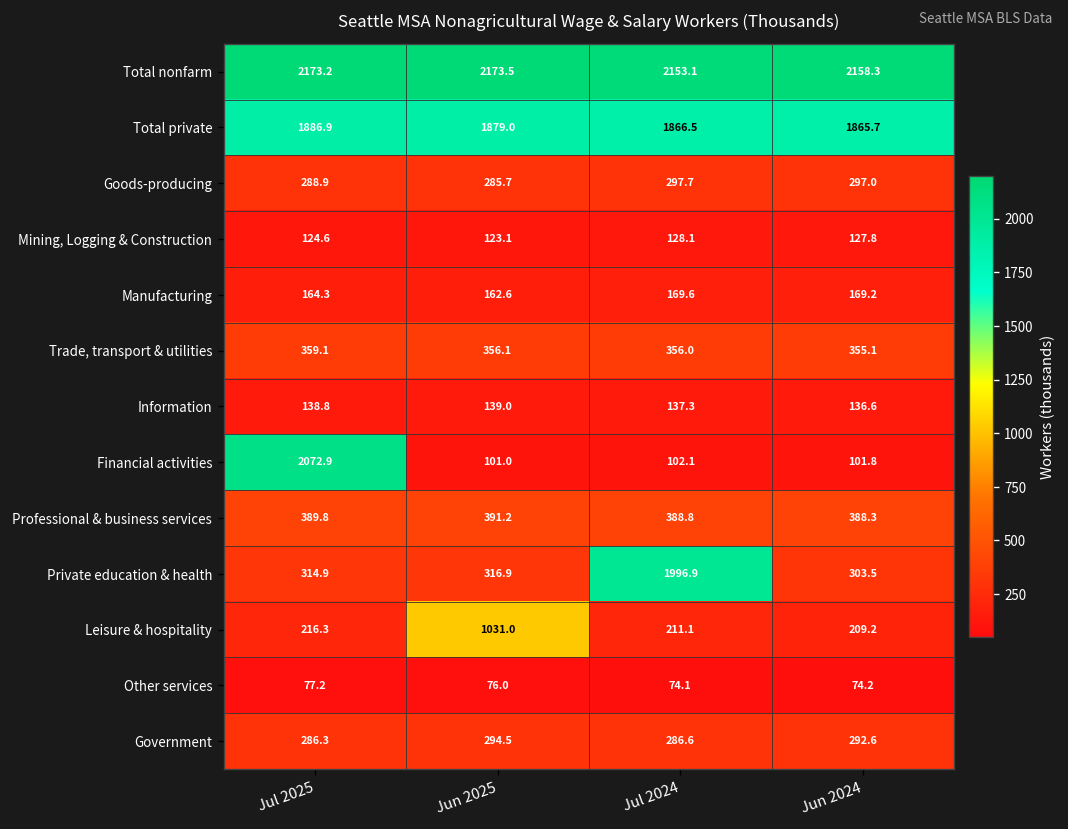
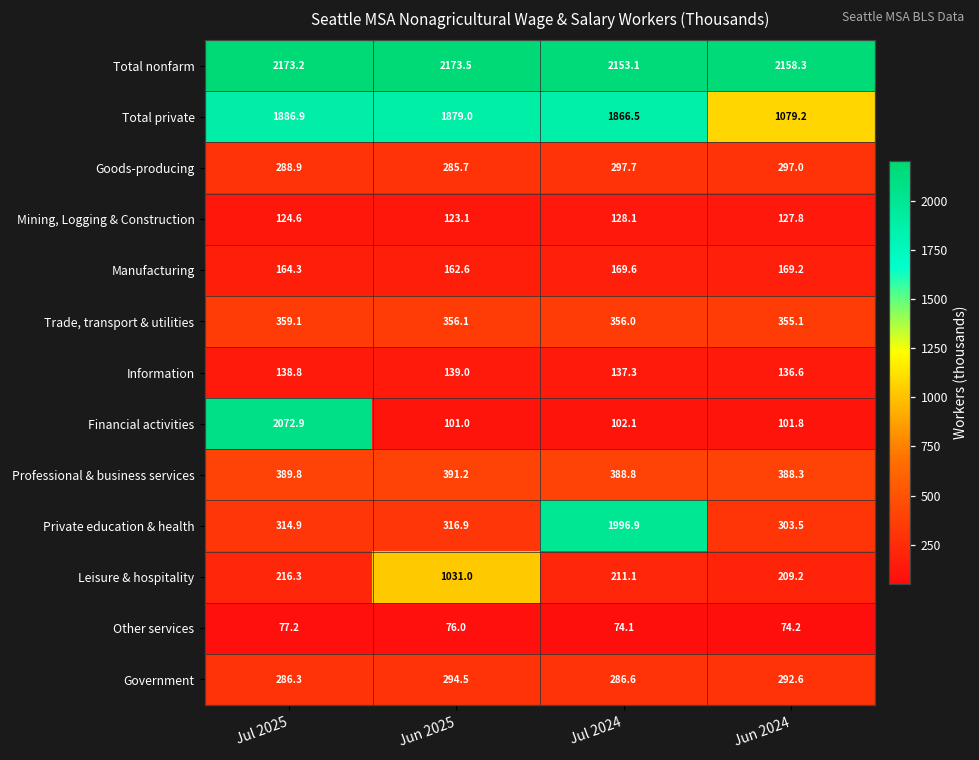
  {
    "Total nonfarm": {
      "Jul 2025": 2173.2,
      "Jun 2025": 2173.5,
      "Jul 2024": 2153.1,
      "Jun 2024": 2158.3
    },
    "Total private": {
      "Jul 2025": 1886.9,
      "Jun 2025": 1879.0,
      "Jul 2024": 1866.5,
-     "Jun 2024": 1865.7
+     "Jun 2024": 1079.2
    },
    "Goods-producing": {
      "Jul 2025": 288.9,
      "Jun 2025": 285.7,
      "Jul 2024": 297.7,
      "Jun 2024": 297.0
    },
    "Mining, Logging & Construction": {
      "Jul 2025": 124.6,
      "Jun 2025": 123.1,
      "Jul 2024": 128.1,
      "Jun 2024": 127.8
    },
    "Manufacturing": {
      "Jul 2025": 164.3,
      "Jun 2025": 162.6,
      "Jul 2024": 169.6,
      "Jun 2024": 169.2
    },
    "Trade, transport & utilities": {
      "Jul 2025": 359.1,
      "Jun 2025": 356.1,
      "Jul 2024": 356.0,
      "Jun 2024": 355.1
    },
    "Information": {
      "Jul 2025": 138.8,
      "Jun 2025": 139.0,
      "Jul 2024": 137.3,
      "Jun 2024": 136.6
    },
    "Financial activities": {
      "Jul 2025": 2072.9,
      "Jun 2025": 101.0,
      "Jul 2024": 102.1,
      "Jun 2024": 101.8
    },
    "Professional & business services": {
      "Jul 2025": 389.8,
      "Jun 2025": 391.2,
      "Jul 2024": 388.8,
      "Jun 2024": 388.3
    },
    "Private education & health": {
      "Jul 2025": 314.9,
      "Jun 2025": 316.9,
      "Jul 2024": 1996.9,
      "Jun 2024": 303.5
    },
    "Leisure & hospitality": {
      "Jul 2025": 216.3,
      "Jun 2025": 1031.0,
      "Jul 2024": 211.1,
      "Jun 2024": 209.2
    },
    "Other services": {
      "Jul 2025": 77.2,
      "Jun 2025": 76.0,
      "Jul 2024": 74.1,
      "Jun 2024": 74.2
    },
    "Government": {
      "Jul 2025": 286.3,
      "Jun 2025": 294.5,
      "Jul 2024": 286.6,
      "Jun 2024": 292.6
    }
  }
